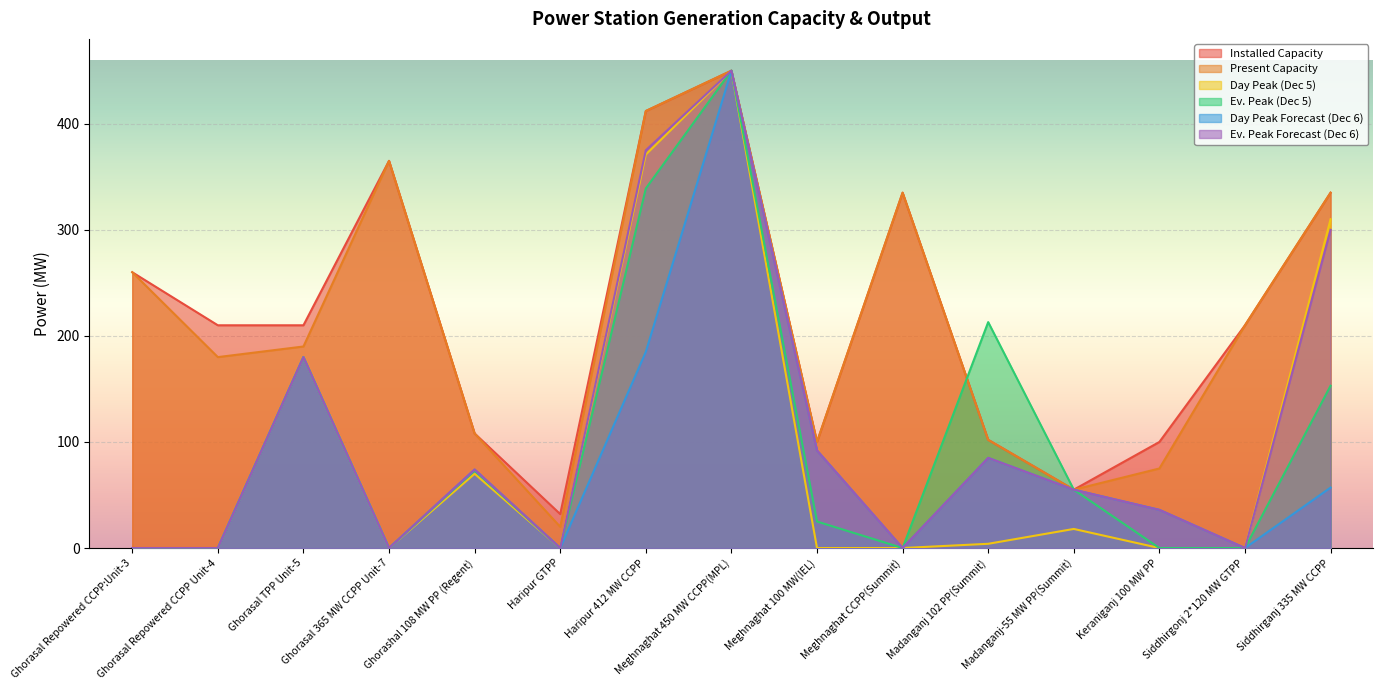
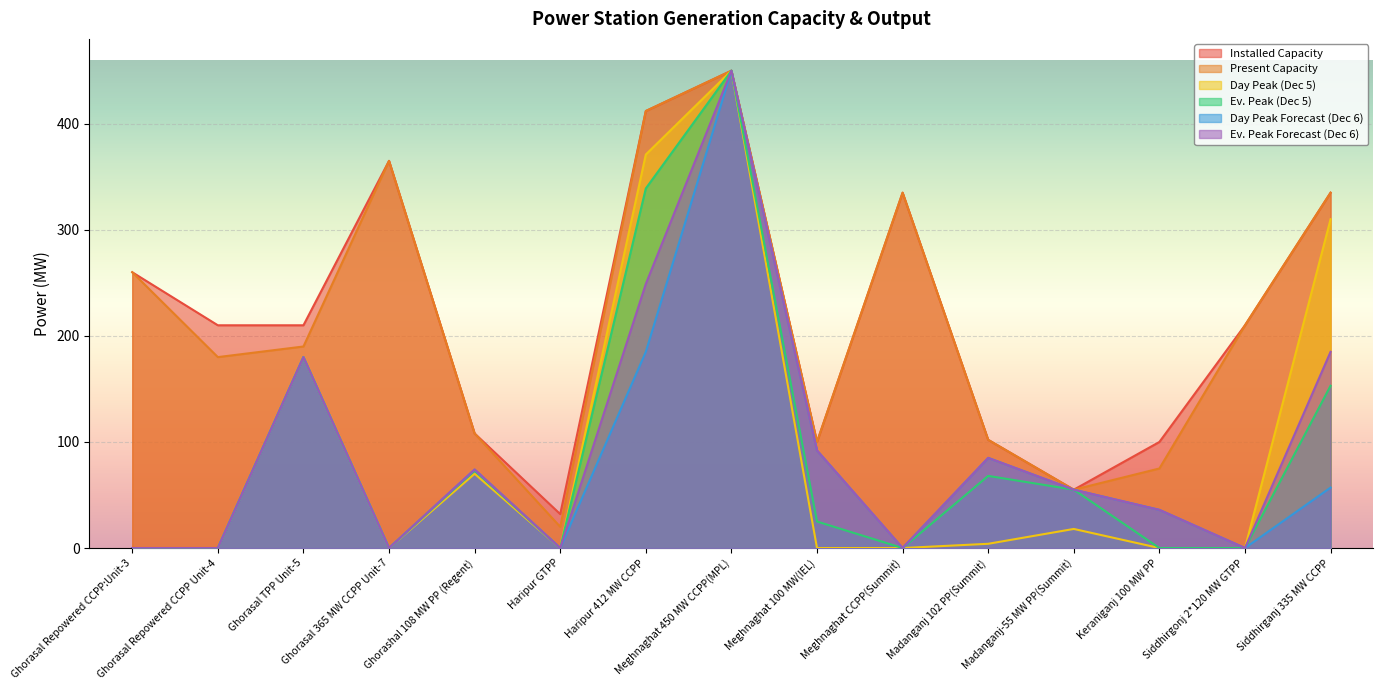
  {
    "Day Peak (Dec 5)": {
      "Ghorashal 108 MW PP (Regent)": 70,
      "Haripur 412 MW CCPP": 371,
      "Meghnaghat 100 MW(IEL)": 0,
      "Madanganj 102 PP(Summit)": 4,
      "Madanganj-55 MW PP(Summit)": 18,
      "Siddhirganj 335 MW CCPP": 310
    },
    "Ev. Peak (Dec 5)": {
      "Haripur 412 MW CCPP": 339,
      "Meghnaghat 100 MW(IEL)": 25,
-     "Madanganj 102 PP(Summit)": 213,
+     "Madanganj 102 PP(Summit)": 68,
      "Siddhirganj 335 MW CCPP": 153
    },
    "Day Peak Forecast (Dec 6)": {
      "Haripur 412 MW CCPP": 185,
      "Siddhirganj 335 MW CCPP": 57
    },
    "Ev. Peak Forecast (Dec 6)": {
-     "Haripur 412 MW CCPP": 375,
-     "Siddhirganj 335 MW CCPP": 300
+     "Haripur 412 MW CCPP": 249,
+     "Siddhirganj 335 MW CCPP": 185
    }
  }
